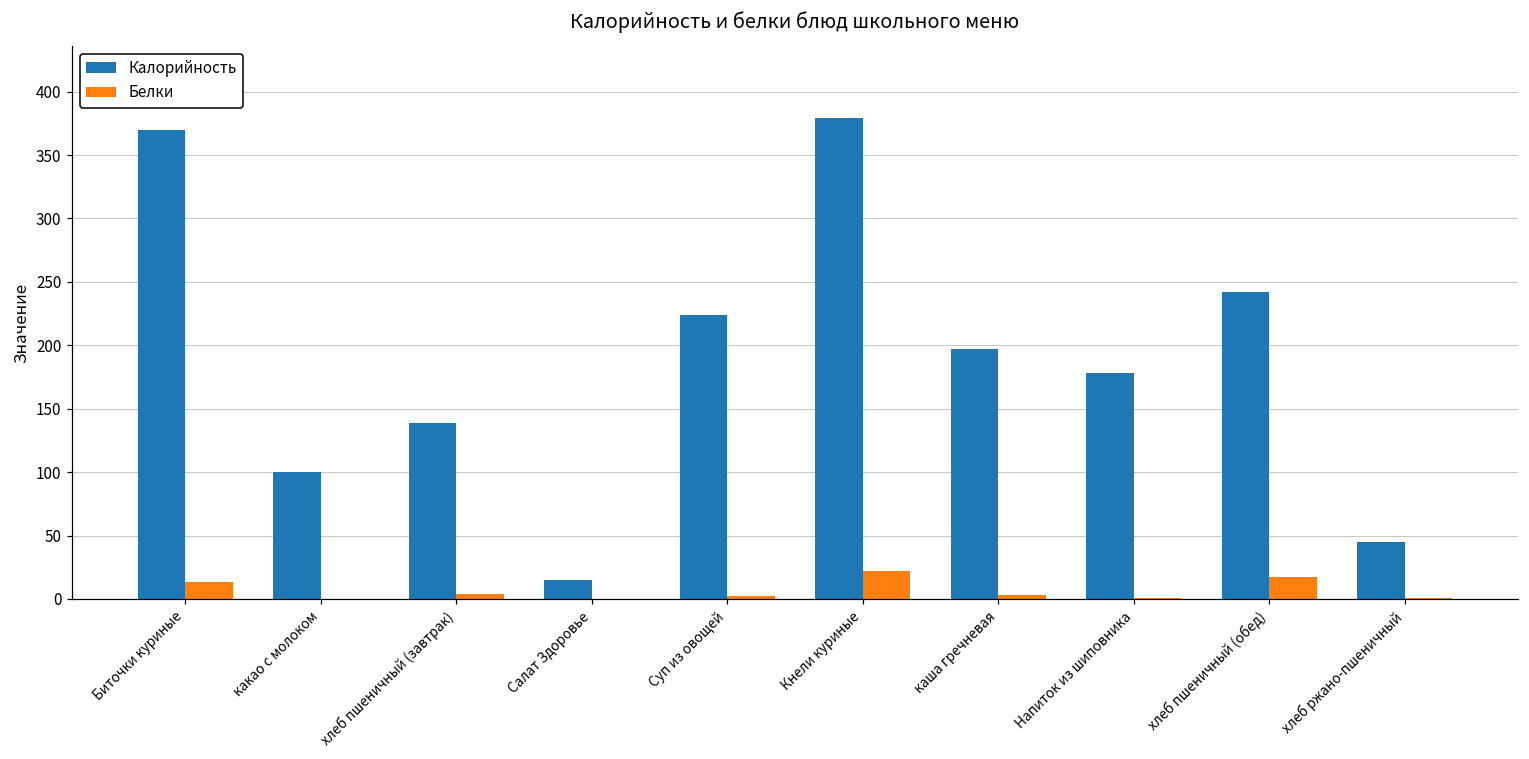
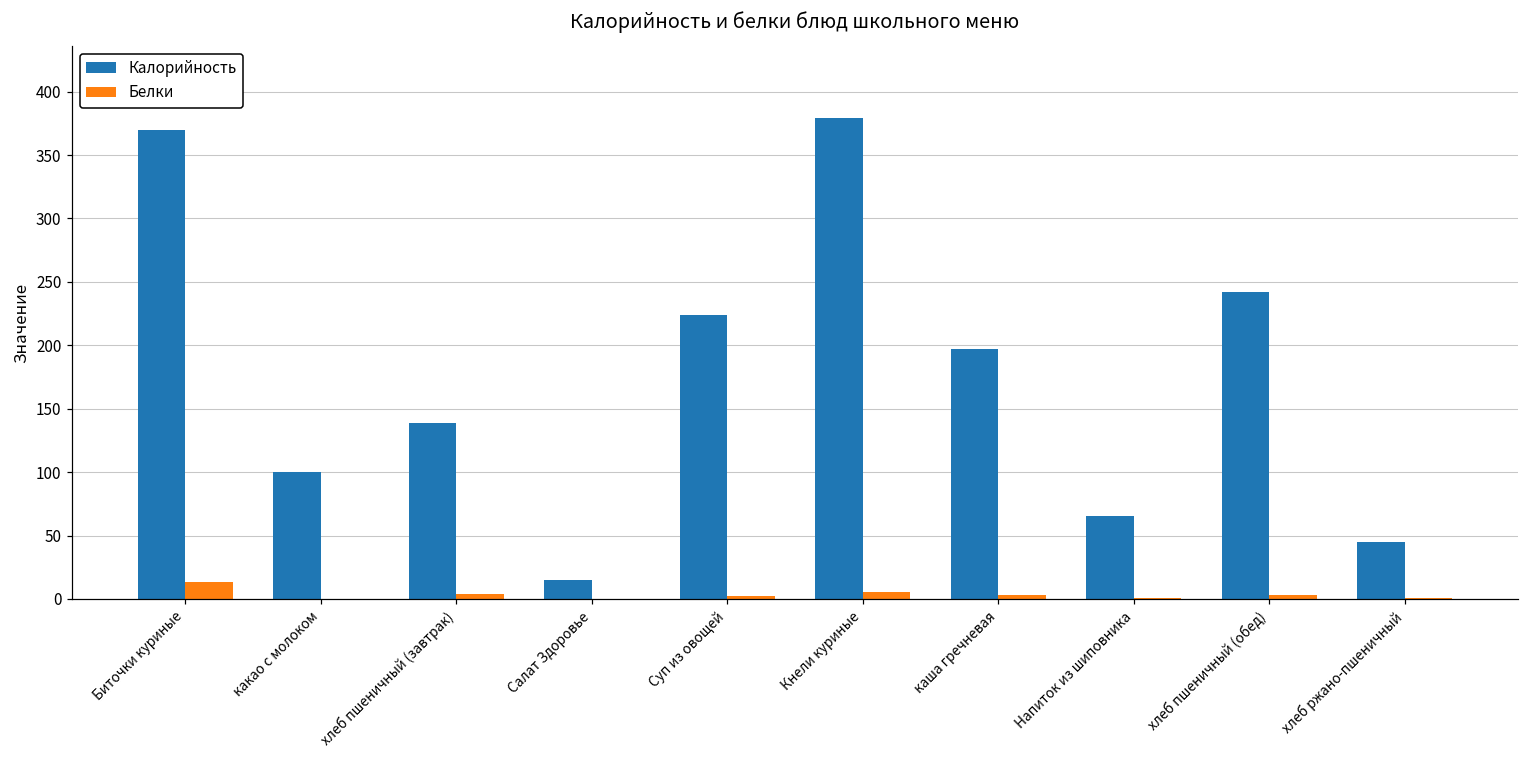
  {
    "Калорийность": {
      "Биточки куриные": 369,
      "какао с молоком": 100,
      "хлеб пшеничный (завтрак)": 139,
      "Салат Здоровье": 15,
      "Суп из овощей": 224,
      "Кнели куриные": 379,
      "каша гречневая": 197,
-     "Напиток из шиповника": 178,
+     "Напиток из шиповника": 65,
      "хлеб пшеничный (обед)": 242,
      "хлеб ржано-пшеничный": 45
    },
    "Белки": {
      "Биточки куриные": 13,
      "хлеб пшеничный (завтрак)": 4,
      "Суп из овощей": 2,
-     "Кнели куриные": 22,
+     "Кнели куриные": 5,
      "каша гречневая": 3,
-     "хлеб пшеничный (обед)": 17
+     "хлеб пшеничный (обед)": 3
    }
  }
